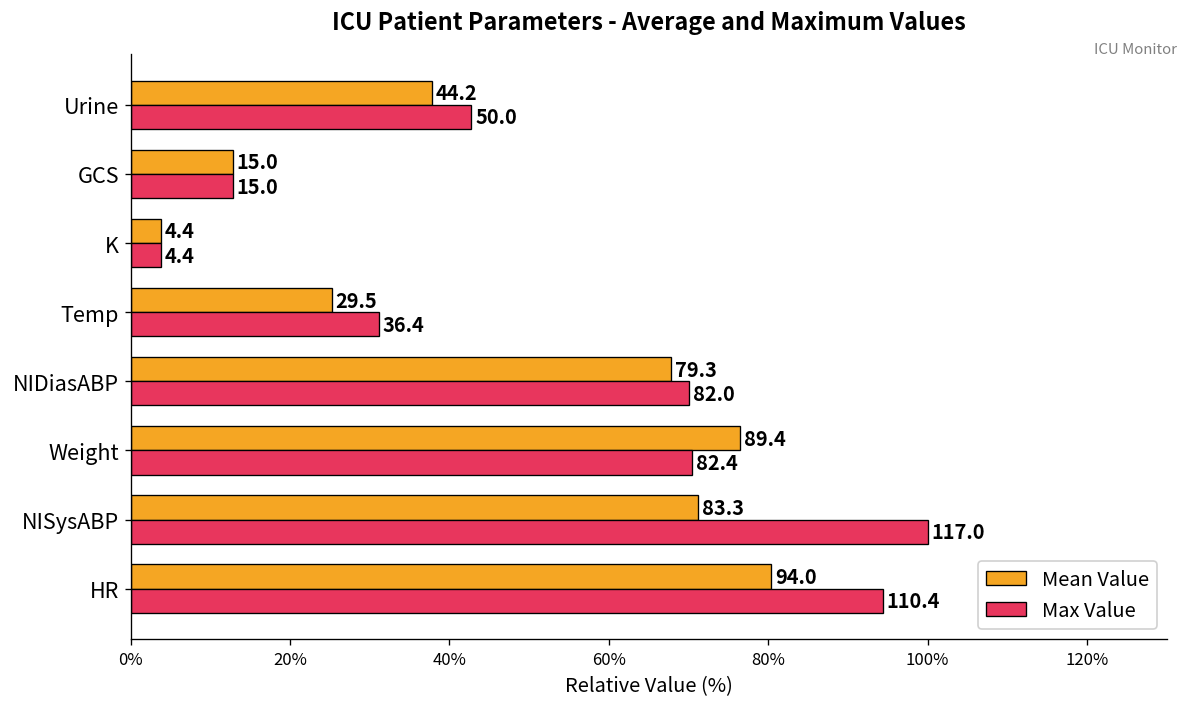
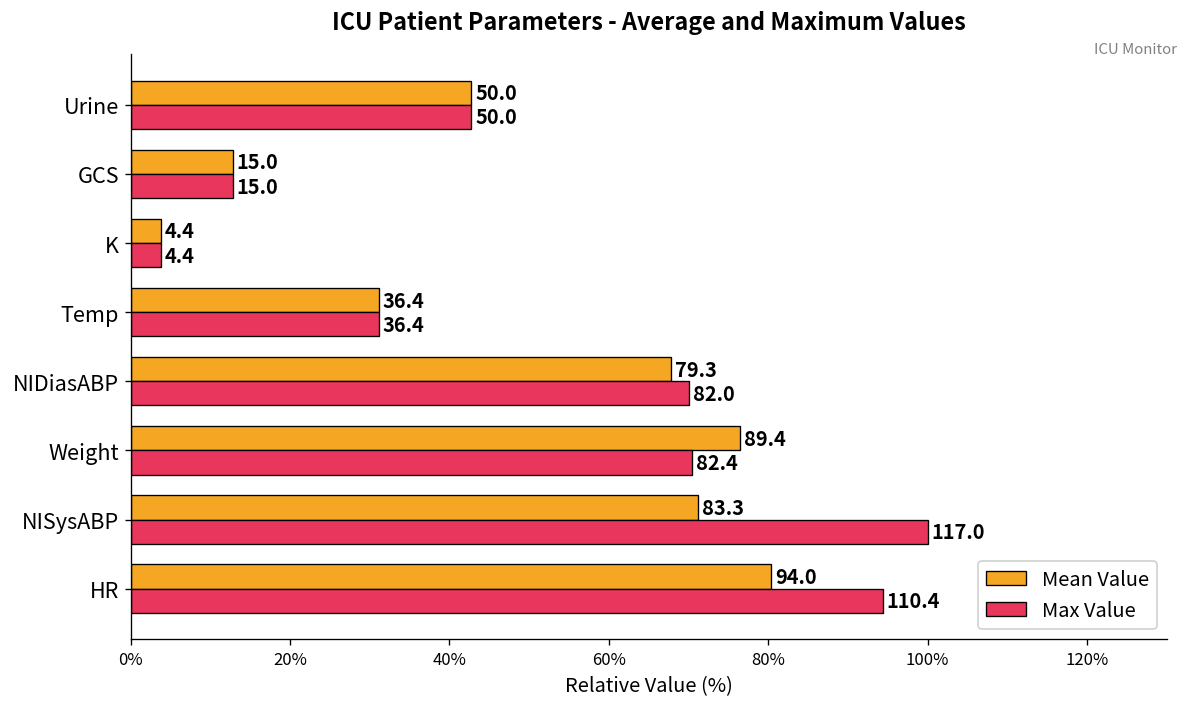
  {
    "Mean Value": {
-     "Urine": 44.2,
-     "Temp": 29.5
+     "Urine": 50.0,
+     "Temp": 36.4
    }
  }
